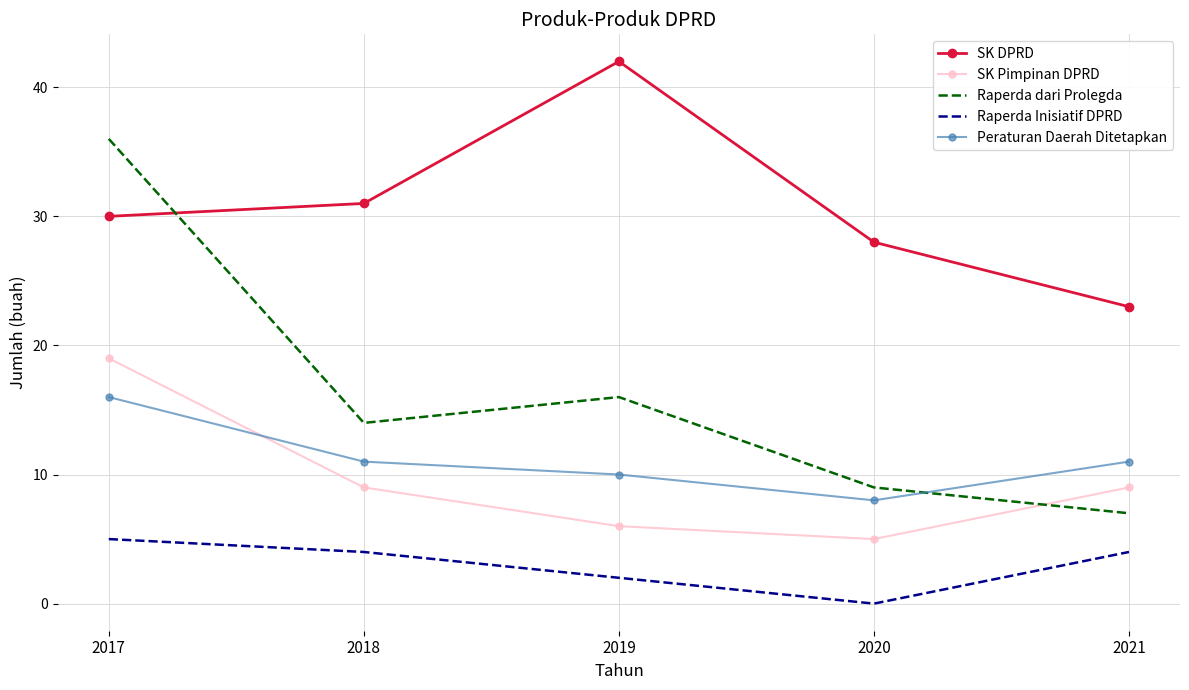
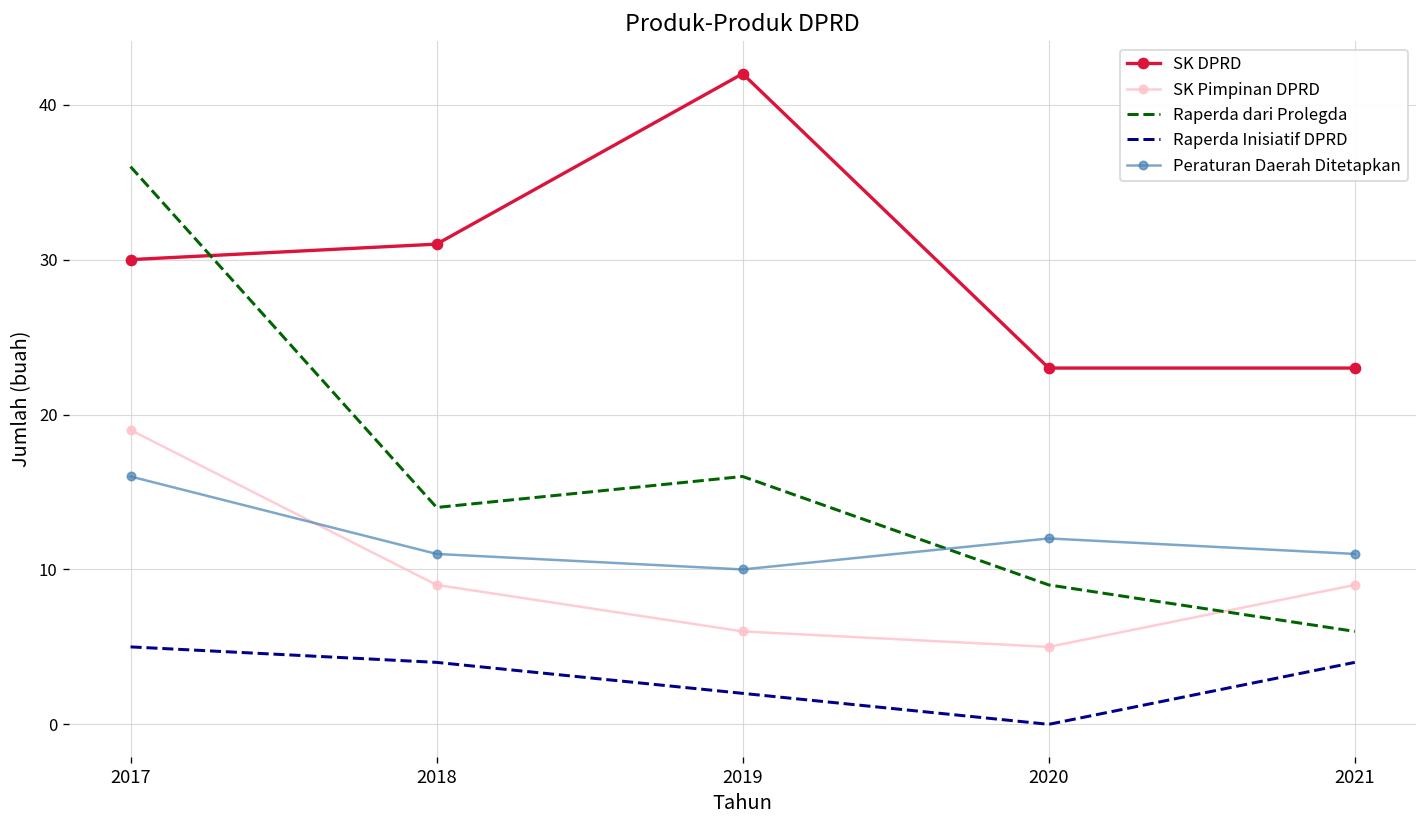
  {
    "SK DPRD": {
      "2017": 30,
      "2018": 31,
      "2019": 42,
-     "2020": 28,
+     "2020": 23,
      "2021": 23
    },
    "SK Pimpinan DPRD": {
      "2017": 19,
      "2018": 9,
      "2019": 6,
      "2020": 5,
      "2021": 9
    },
    "Raperda dari Prolegda": {
      "2017": 36,
      "2018": 14,
      "2019": 16,
      "2020": 9,
-     "2021": 7
+     "2021": 6
    },
    "Raperda Inisiatif DPRD": {
      "2017": 5,
      "2018": 4,
      "2019": 2,
      "2020": 0,
      "2021": 4
    },
    "Peraturan Daerah Ditetapkan": {
      "2017": 16,
      "2018": 11,
      "2019": 10,
-     "2020": 8,
+     "2020": 12,
      "2021": 11
    }
  }
